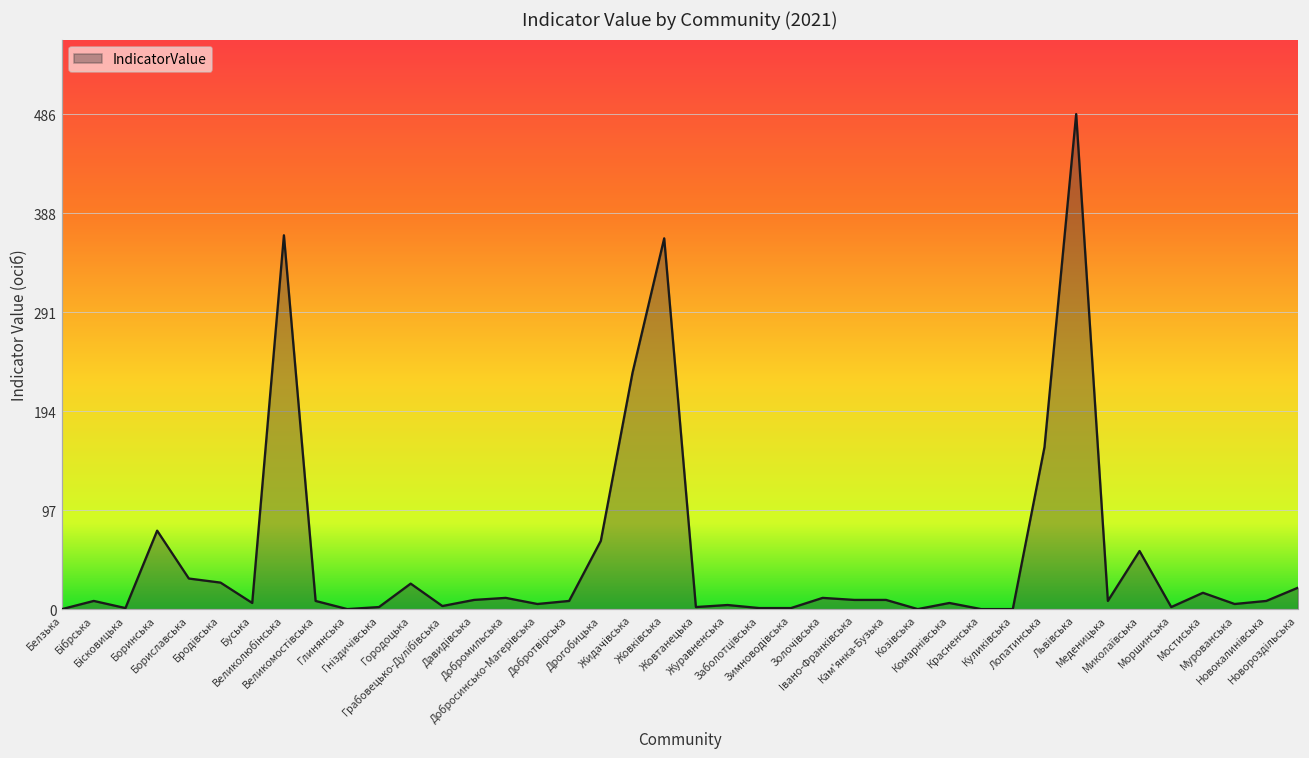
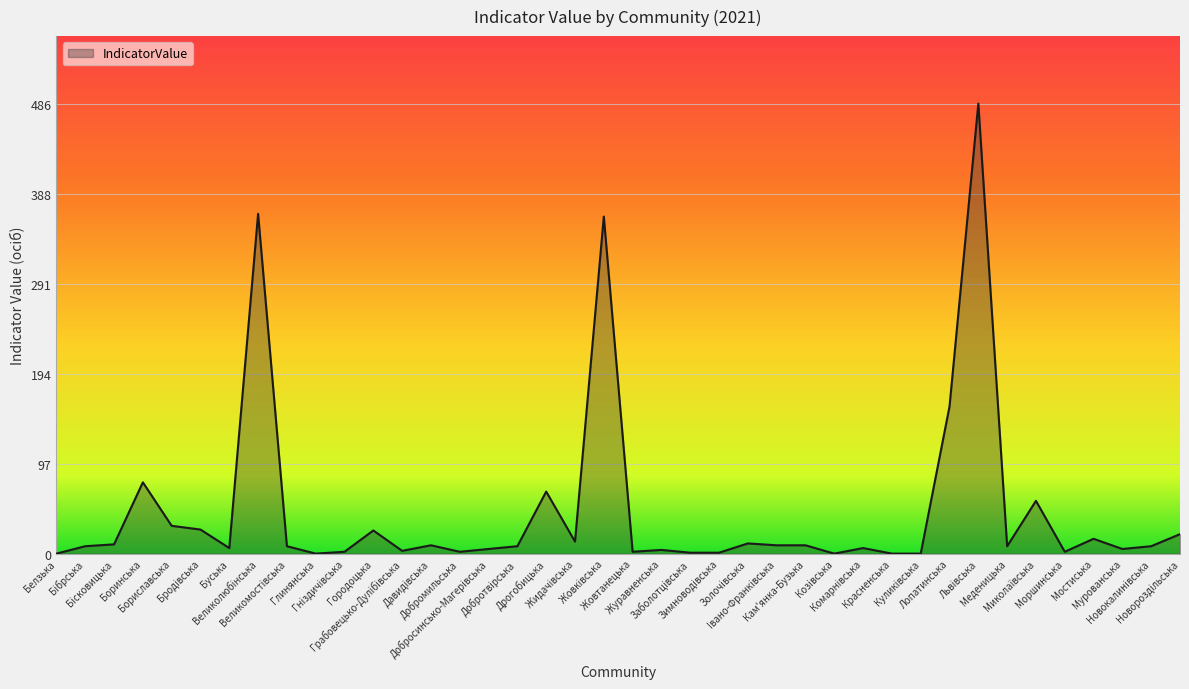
  {
    "Белзька": 0,
    "Бібрська": 10,
-   "Бісковицька": 0,
+   "Бісковицька": 10,
    "Боринська": 80,
    "Бориславська": 30,
    "Бродівська": 30,
    "Буська": 10,
    "Великолюбінська": 370,
    "Великомостівська": 10,
    "Глинянська": 0,
    "Гніздичівська": 0,
    "Городоцька": 30,
    "Грабовецько-Дулібівська": 0,
    "Давидівська": 10,
-   "Добромильська": 10,
+   "Добромильська": 0,
    "Добросинсько-Магерівська": 10,
    "Добротвірська": 10,
    "Дрогобицька": 70,
-   "Жидачівська": 230,
+   "Жидачівська": 10,
    "Жовківська": 360,
    "Жовтанецька": 0,
    "Журавненська": 0,
    "Заболотцівська": 0,
    "Зимноводівська": 0,
    "Золочівська": 10,
    "Івано-Франківська": 10,
    "Кам'янка-Бузька": 10,
    "Козівська": 0,
    "Комарнівська": 10,
    "Красненська": 0,
    "Куликівська": 0,
    "Лопатинська": 160,
    "Львівська": 490,
    "Меденицька": 10,
    "Миколаївська": 60,
    "Моршинська": 0,
    "Мостиська": 20,
    "Мурованська": 10,
    "Новокалинівська": 10,
    "Новороздільська": 20
  }
